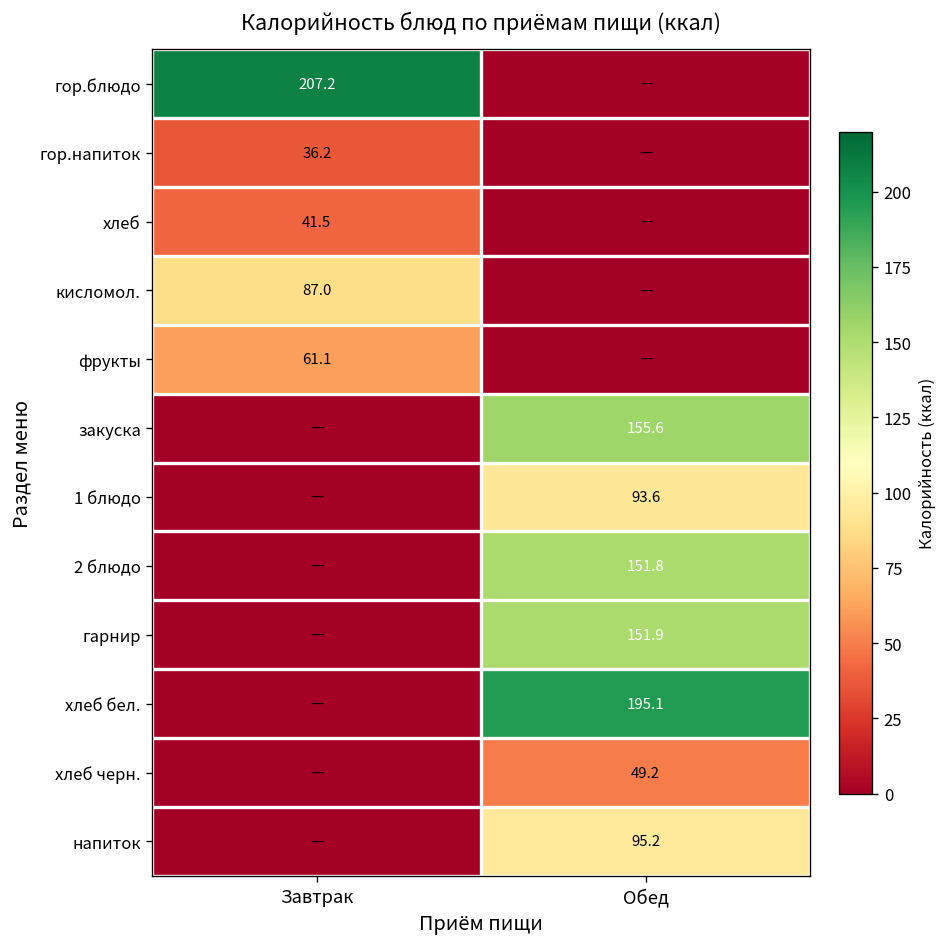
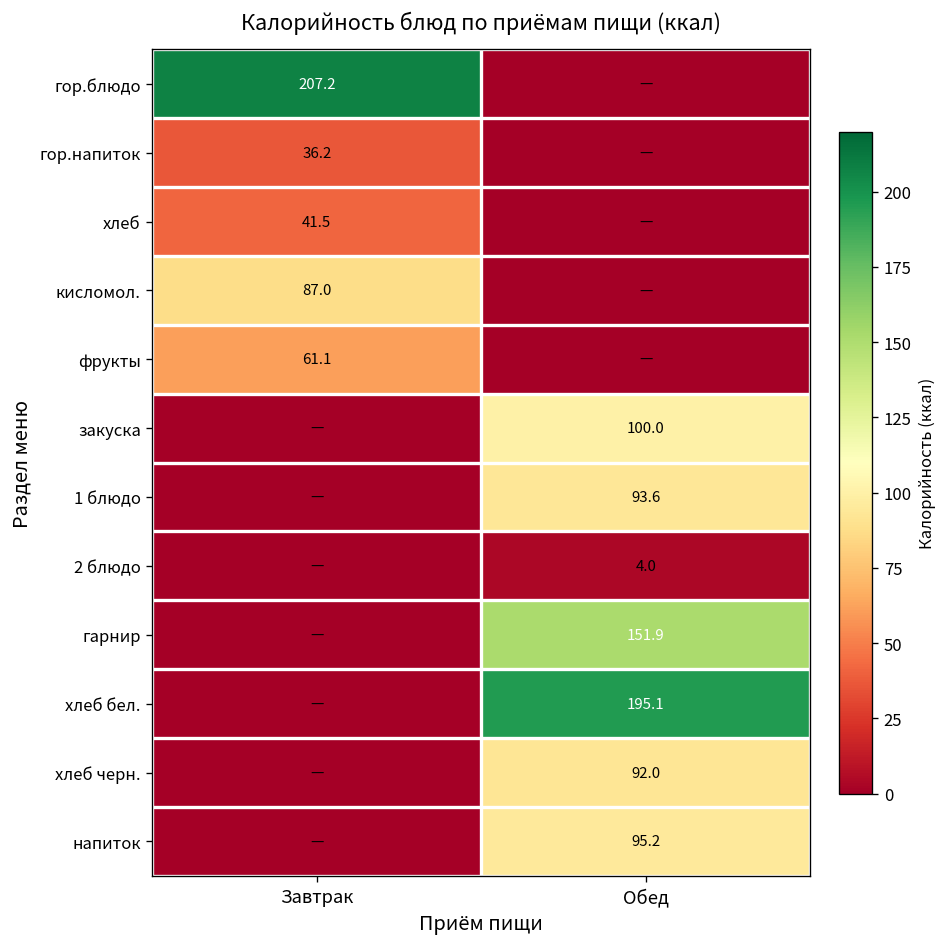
  {
    "гор.блюдо": {
      "Завтрак": 207.2
    },
    "гор.напиток": {
      "Завтрак": 36.2
    },
    "хлеб": {
      "Завтрак": 41.5
    },
    "кисломол.": {
      "Завтрак": 87.0
    },
    "фрукты": {
      "Завтрак": 61.1
    },
    "закуска": {
-     "Обед": 155.6
+     "Обед": 100.0
    },
    "1 блюдо": {
      "Обед": 93.6
    },
    "2 блюдо": {
-     "Обед": 151.8
+     "Обед": 4.0
    },
    "гарнир": {
      "Обед": 151.9
    },
    "хлеб бел.": {
      "Обед": 195.1
    },
    "хлеб черн.": {
-     "Обед": 49.2
+     "Обед": 92.0
    },
    "напиток": {
      "Обед": 95.2
    }
  }
